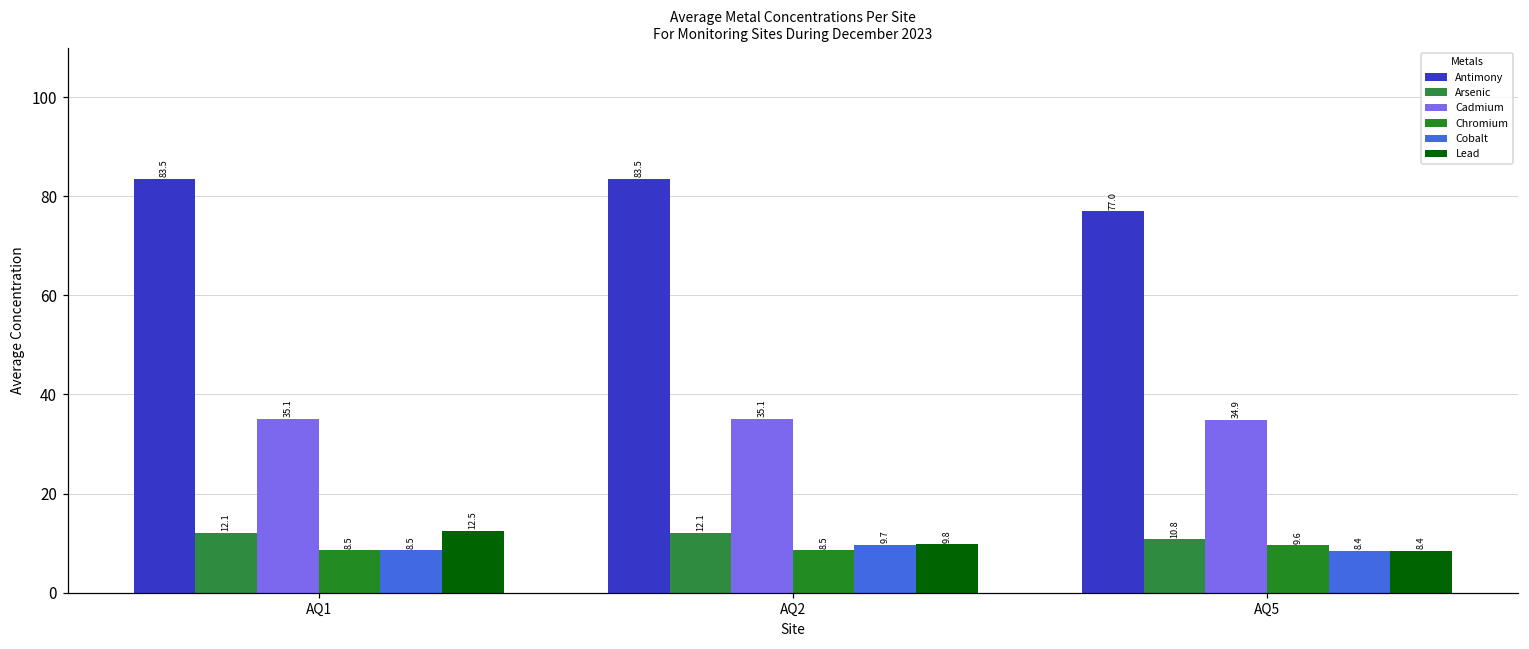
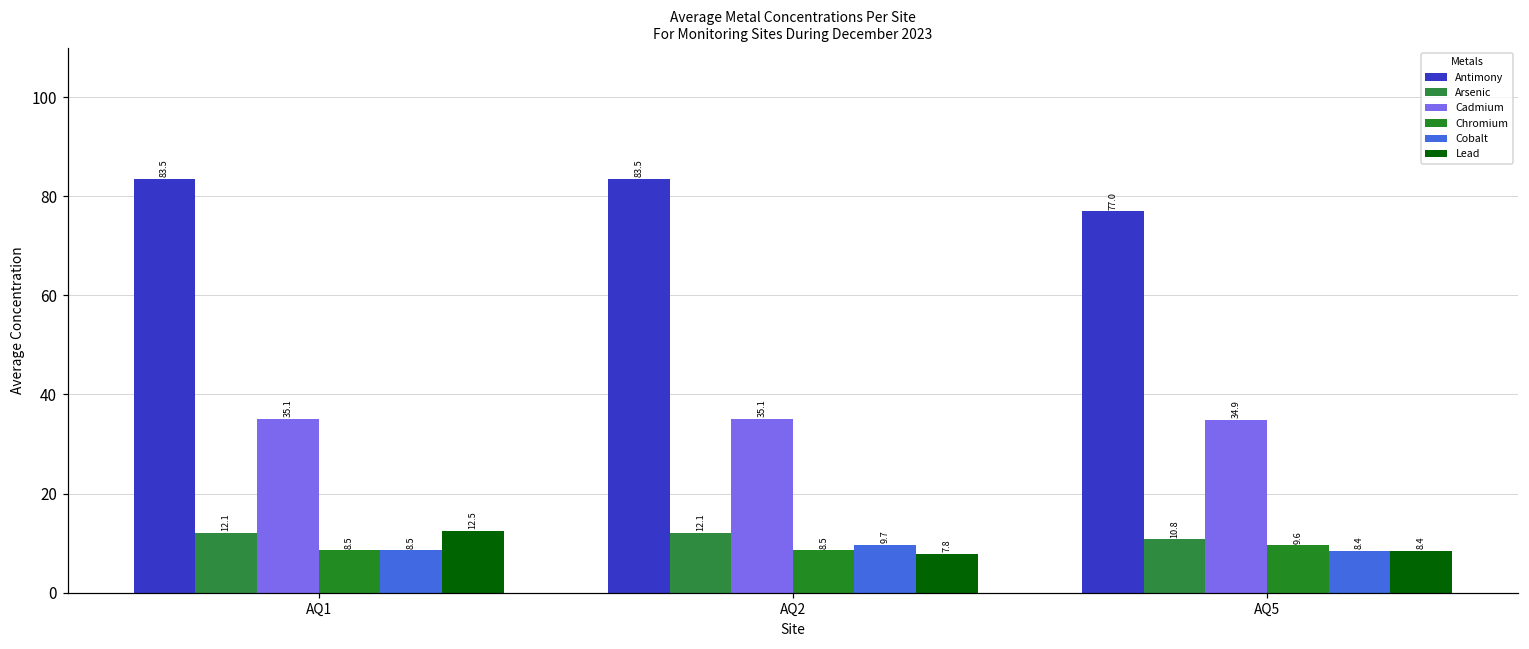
  {
    "Lead": {
      "AQ1": 12.5,
-     "AQ2": 9.8,
+     "AQ2": 7.8,
      "AQ5": 8.4
    }
  }
